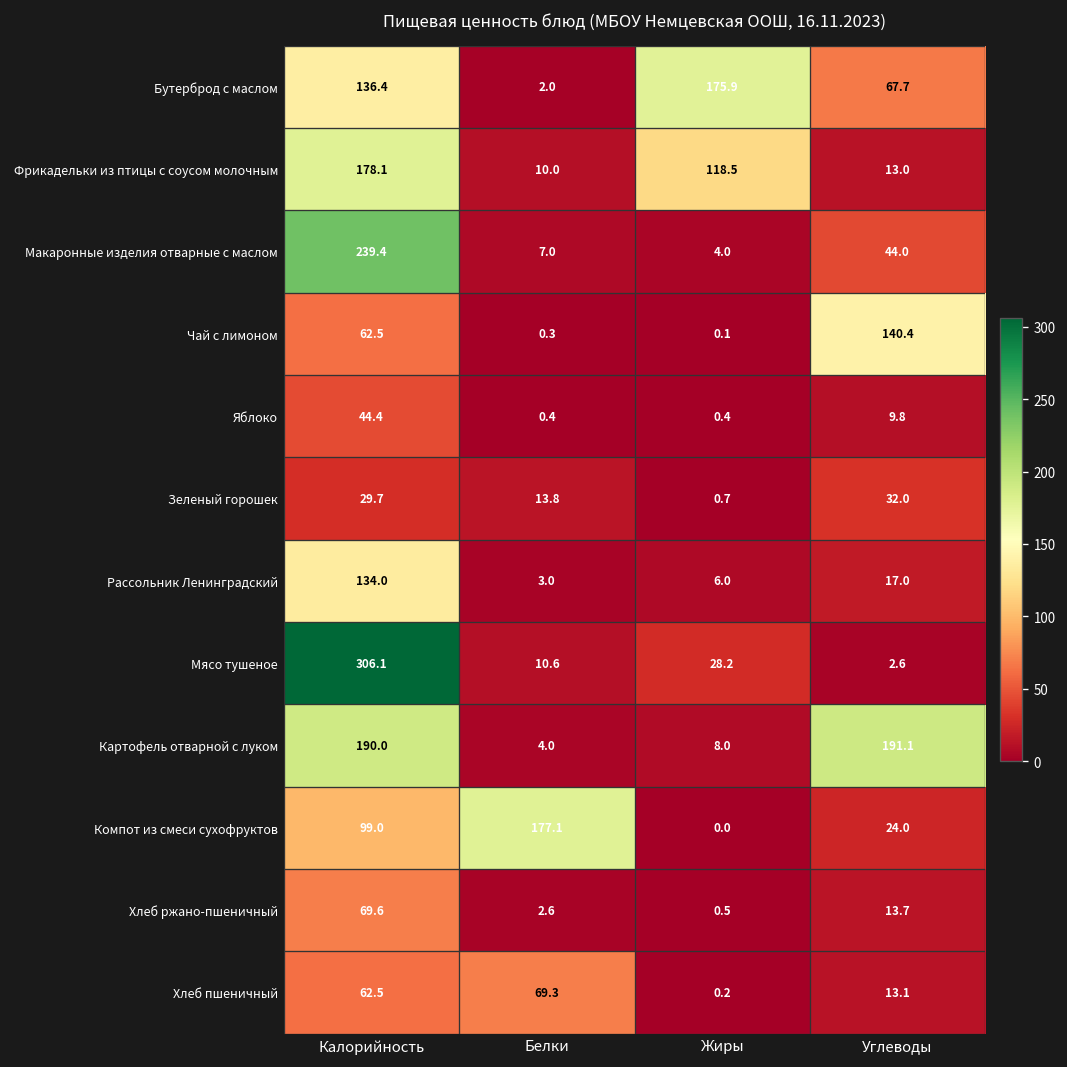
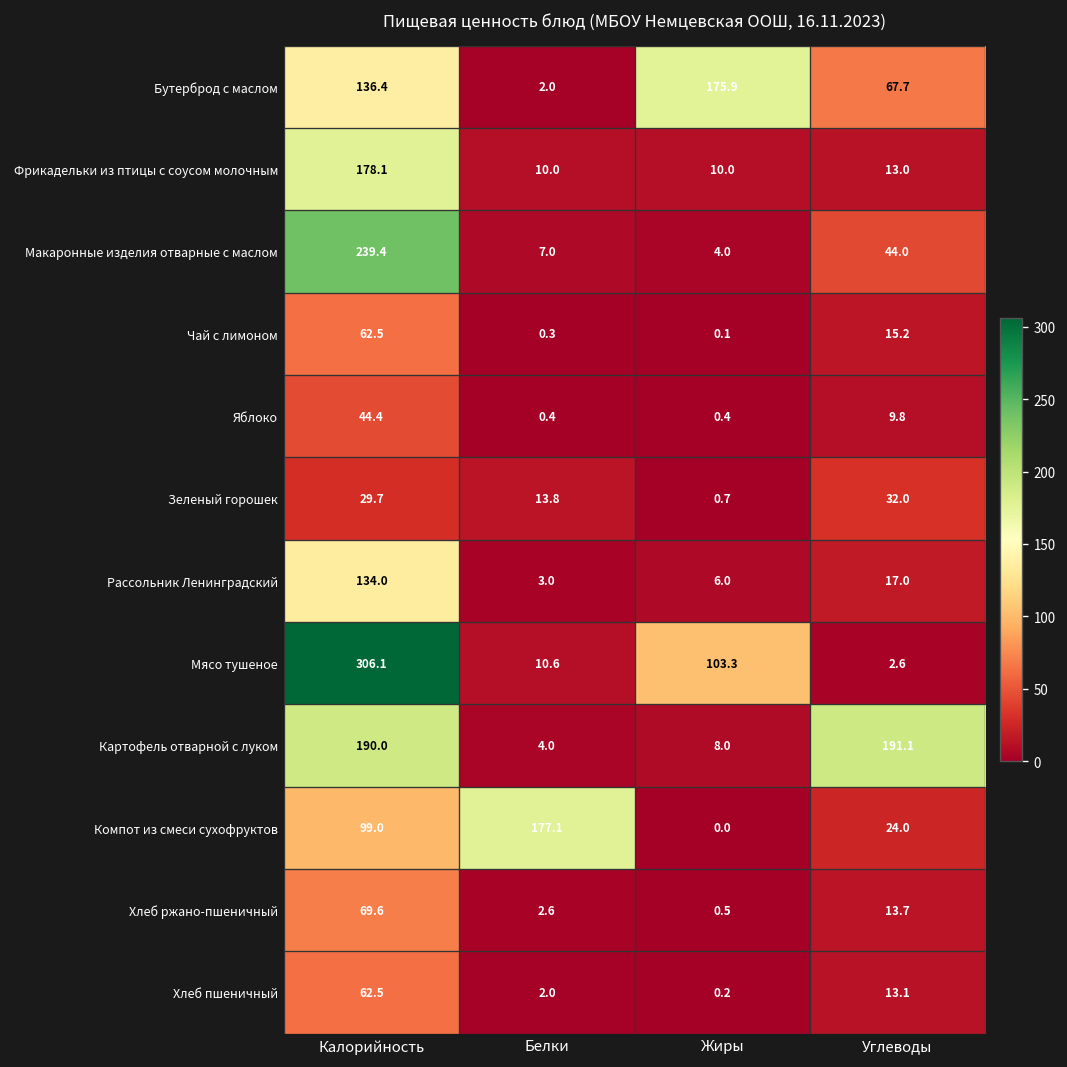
  {
    "Бутерброд с маслом": {
      "Калорийность": 136.4,
      "Белки": 2.0,
      "Жиры": 175.9,
      "Углеводы": 67.7
    },
    "Фрикадельки из птицы с соусом молочным": {
      "Калорийность": 178.1,
      "Белки": 10.0,
-     "Жиры": 118.5,
+     "Жиры": 10.0,
      "Углеводы": 13.0
    },
    "Макаронные изделия отварные с маслом": {
      "Калорийность": 239.4,
      "Белки": 7.0,
      "Жиры": 4.0,
      "Углеводы": 44.0
    },
    "Чай с лимоном": {
      "Калорийность": 62.5,
      "Белки": 0.3,
      "Жиры": 0.1,
-     "Углеводы": 140.4
+     "Углеводы": 15.2
    },
    "Яблоко": {
      "Калорийность": 44.4,
      "Белки": 0.4,
      "Жиры": 0.4,
      "Углеводы": 9.8
    },
    "Зеленый горошек": {
      "Калорийность": 29.7,
      "Белки": 13.8,
      "Жиры": 0.7,
      "Углеводы": 32.0
    },
    "Рассольник Ленинградский": {
      "Калорийность": 134.0,
      "Белки": 3.0,
      "Жиры": 6.0,
      "Углеводы": 17.0
    },
    "Мясо тушеное": {
      "Калорийность": 306.1,
      "Белки": 10.6,
-     "Жиры": 28.2,
+     "Жиры": 103.3,
      "Углеводы": 2.6
    },
    "Картофель отварной с луком": {
      "Калорийность": 190.0,
      "Белки": 4.0,
      "Жиры": 8.0,
      "Углеводы": 191.1
    },
    "Компот из смеси сухофруктов": {
      "Калорийность": 99.0,
      "Белки": 177.1,
      "Жиры": 0.0,
      "Углеводы": 24.0
    },
    "Хлеб ржано-пшеничный": {
      "Калорийность": 69.6,
      "Белки": 2.6,
      "Жиры": 0.5,
      "Углеводы": 13.7
    },
    "Хлеб пшеничный": {
      "Калорийность": 62.5,
-     "Белки": 69.3,
+     "Белки": 2.0,
      "Жиры": 0.2,
      "Углеводы": 13.1
    }
  }
